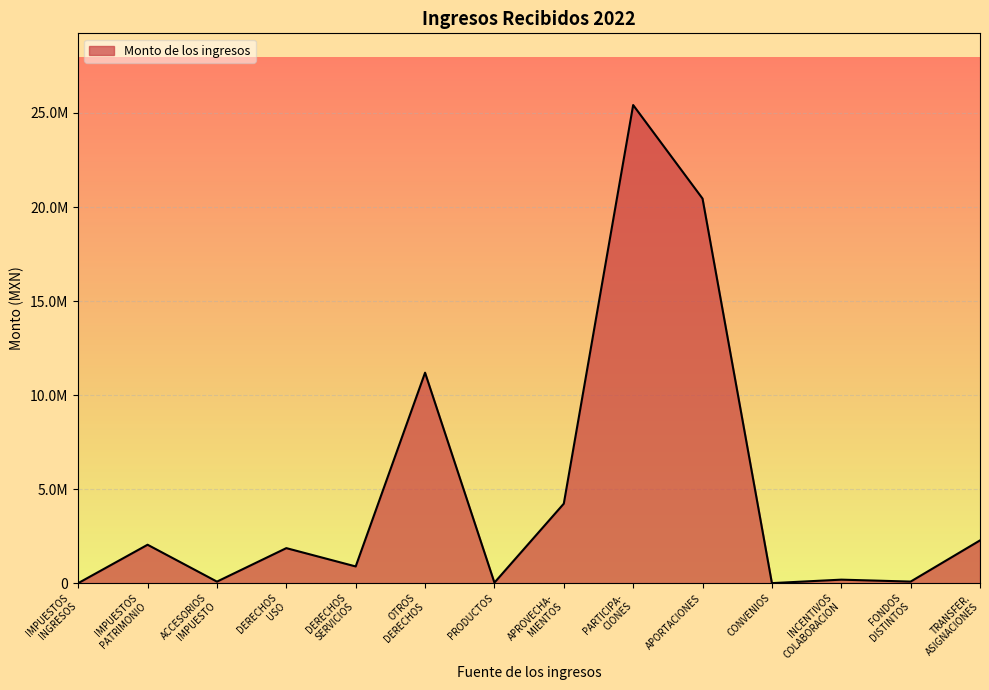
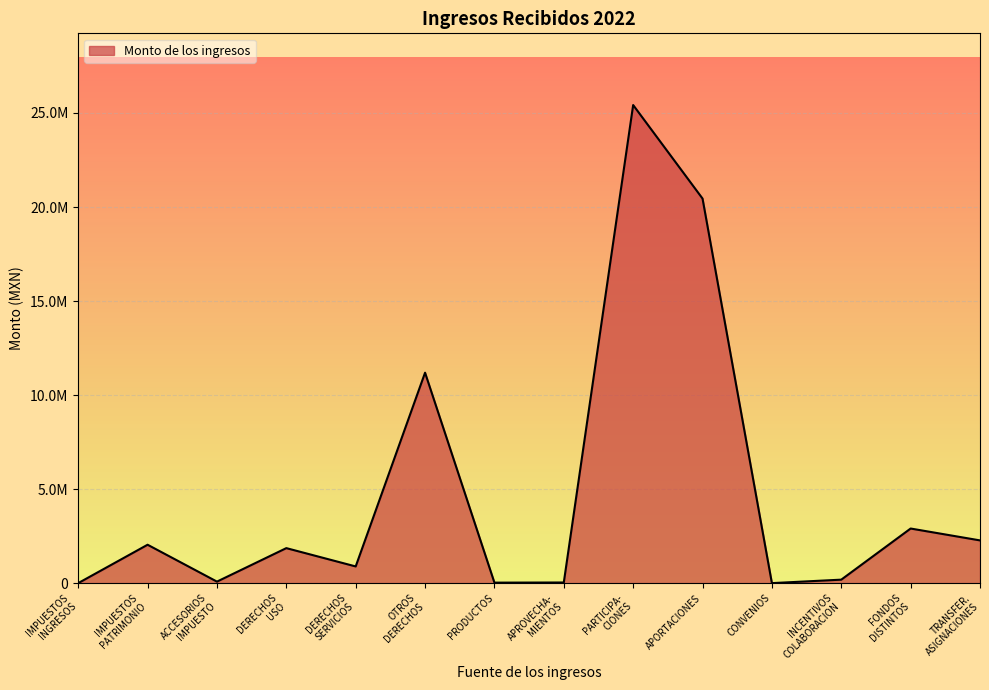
  {
    "IMPUESTOS INGRESOS": 0,
    "IMPUESTOS PATRIMONIO": 2000000,
    "ACCESORIOS IMPUESTO": 100000,
    "DERECHOS USO": 1900000,
    "DERECHOS SERVICIOS": 900000,
    "OTROS DERECHOS": 11200000,
    "PRODUCTOS": 0,
-   "APROVECHA- MIENTOS": 4200000,
+   "APROVECHA- MIENTOS": 0,
    "PARTICIPA- CIONES": 25400000,
    "APORTACIONES": 20400000,
    "CONVENIOS": 0,
    "INCENTIVOS COLABORACION": 200000,
-   "FONDOS DISTINTOS": 100000,
+   "FONDOS DISTINTOS": 2900000,
    "TRANSFER. ASIGNACIONES": 2300000
  }
